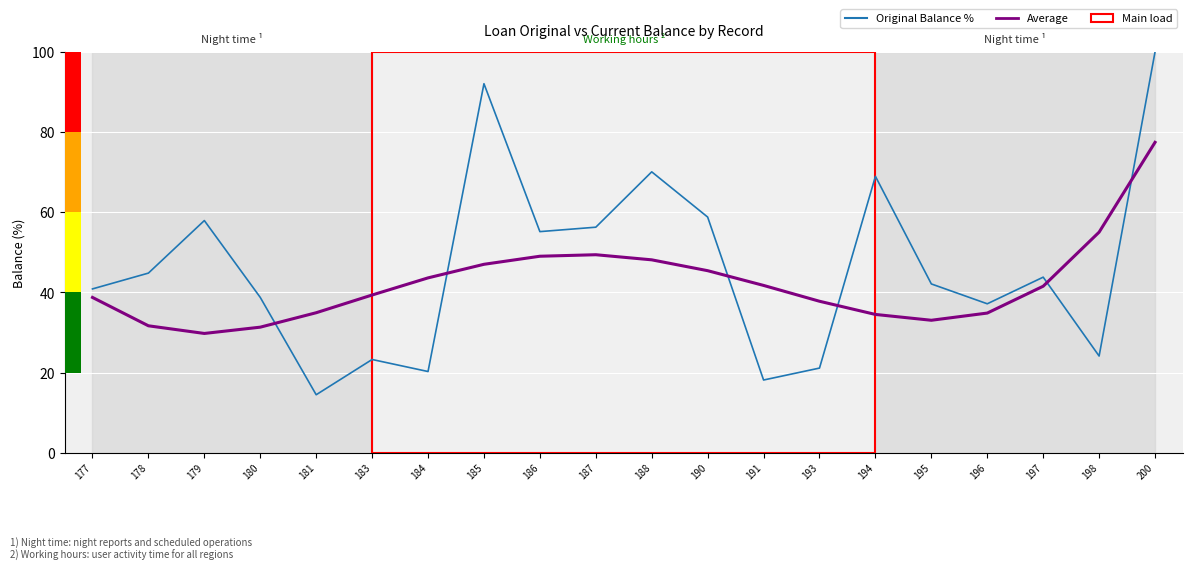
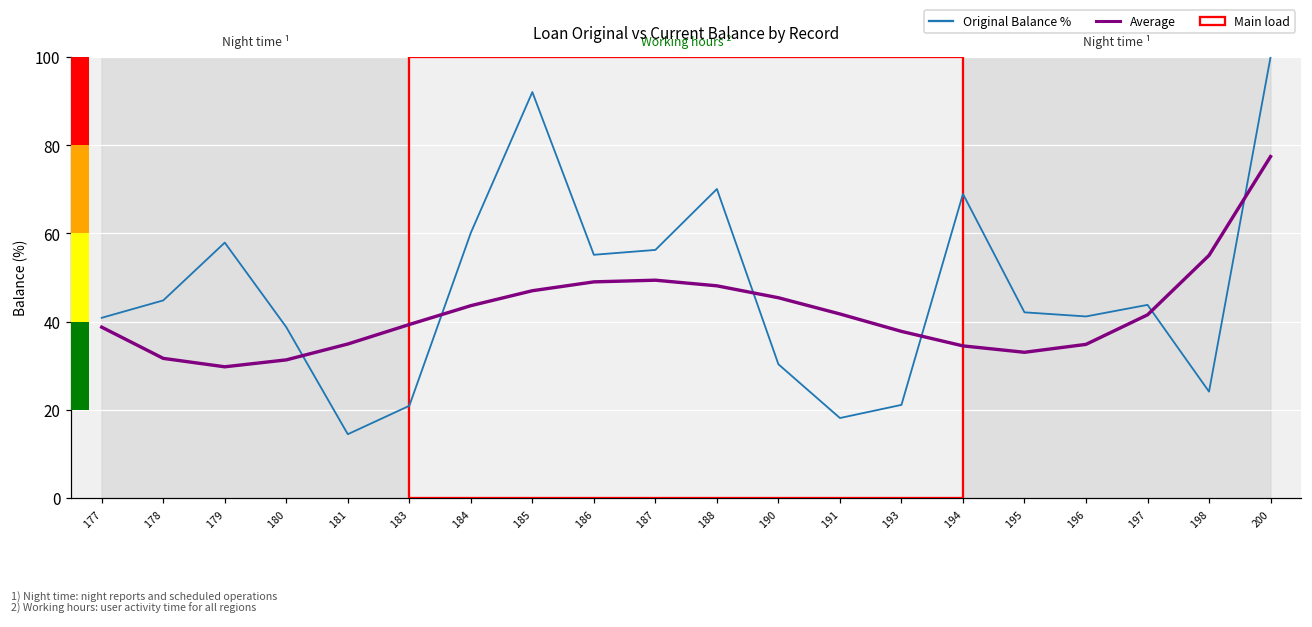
  {
    "Original Balance %": {
      "177": 41,
      "178": 45,
      "179": 58,
      "180": 39,
      "181": 14,
-     "183": 23,
-     "184": 20,
+     "183": 21,
+     "184": 60,
      "185": 92,
      "186": 55,
      "187": 56,
      "188": 70,
-     "190": 59,
+     "190": 30,
      "191": 18,
      "193": 21,
      "194": 69,
      "195": 42,
-     "196": 37,
+     "196": 41,
      "197": 44,
      "198": 24,
      "200": 100
    },
    "Average": {
      "177": 39,
      "178": 32,
      "179": 30,
      "180": 31,
      "181": 35,
      "183": 39,
      "184": 44,
      "185": 47,
      "186": 49,
      "187": 49,
      "188": 48,
      "190": 45,
      "191": 42,
      "193": 38,
      "194": 35,
      "195": 33,
      "196": 35,
      "197": 42,
      "198": 55,
      "200": 77
    }
  }
